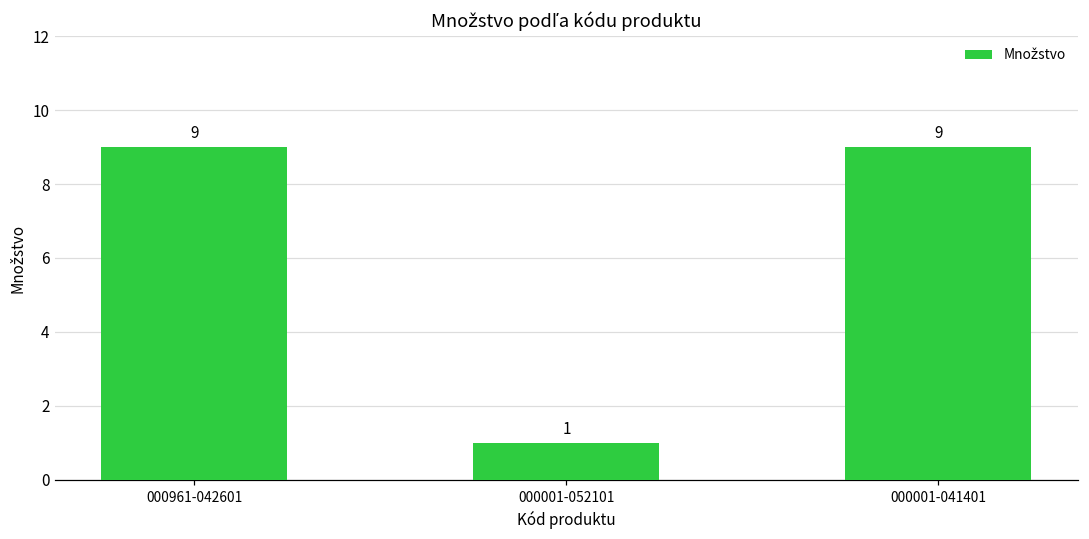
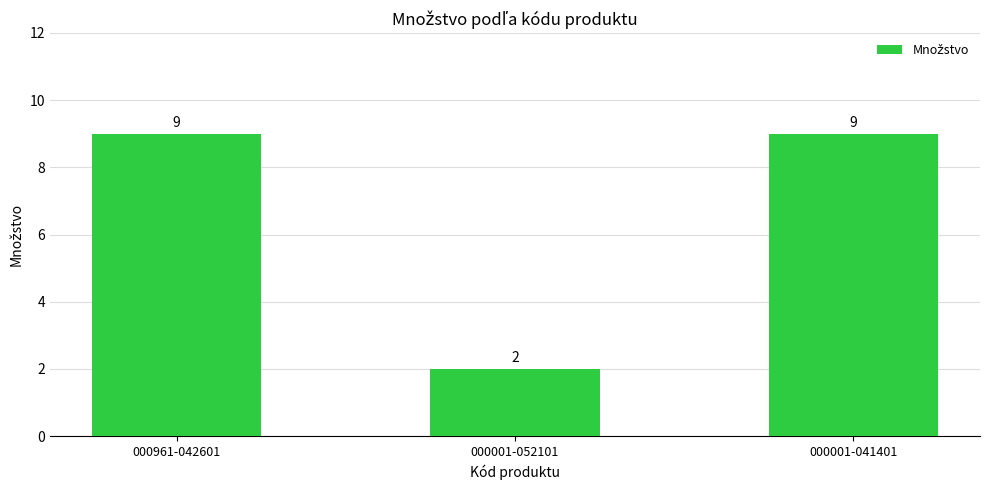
  {
    "000961-042601": 9,
-   "000001-052101": 1,
+   "000001-052101": 2,
    "000001-041401": 9
  }
